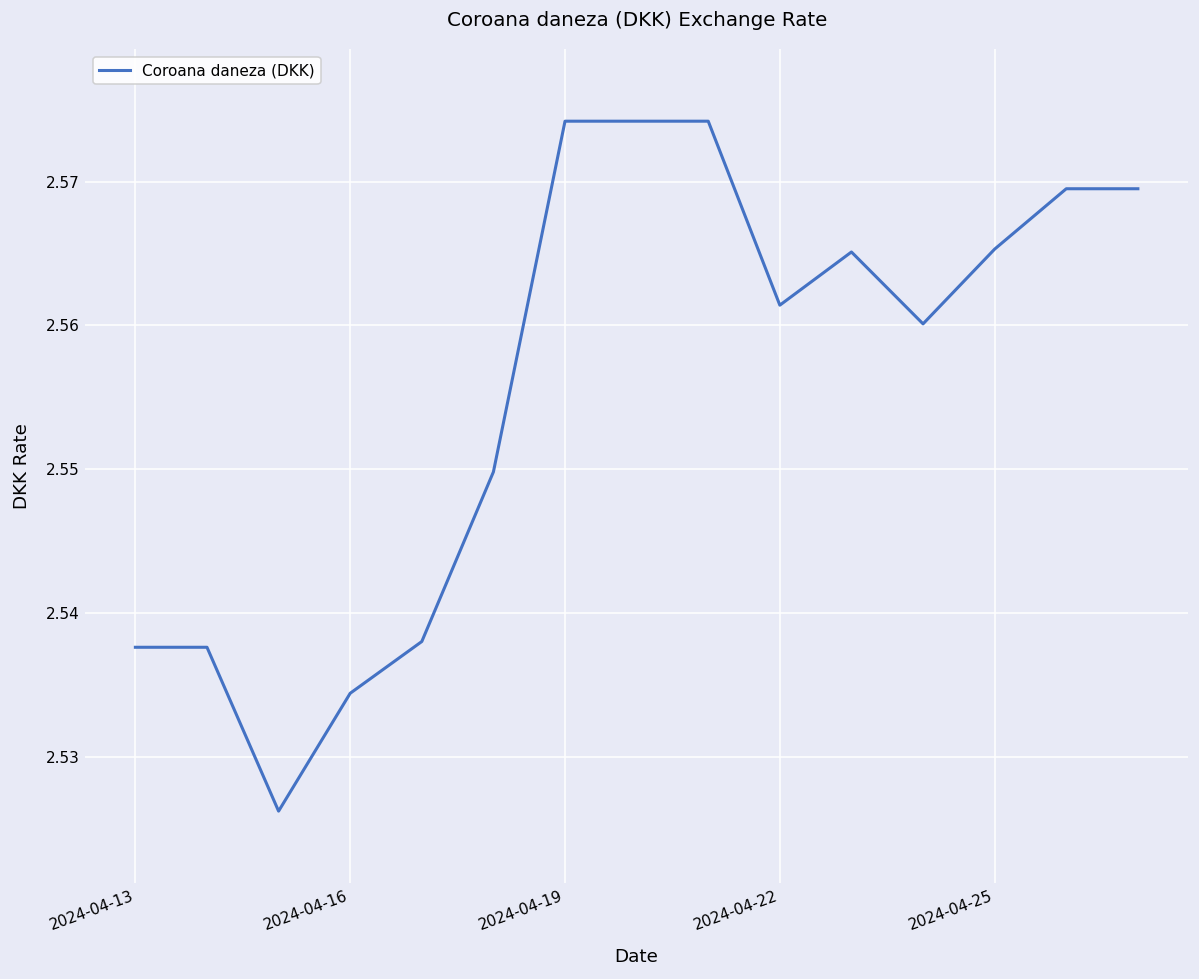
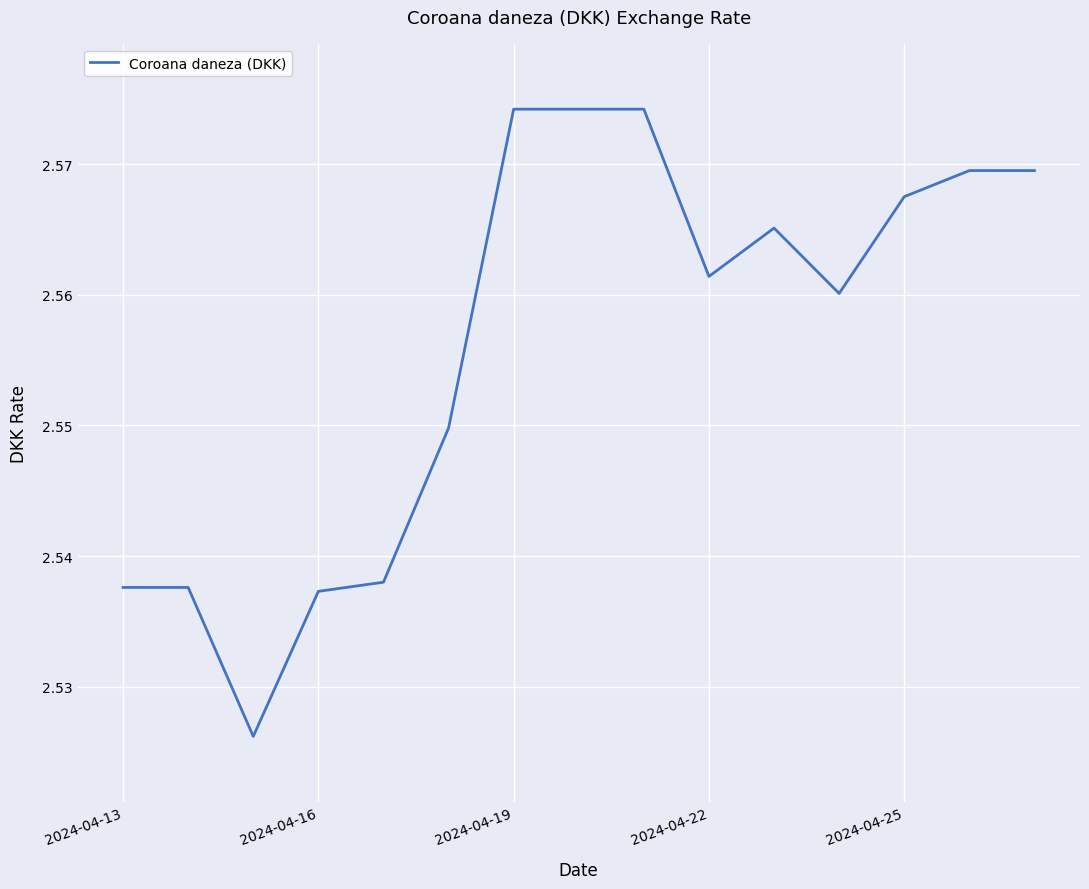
  {
    "2024-04-13": 2.5376,
-   "2024-04-16": 2.5344,
+   "2024-04-16": 2.5373,
    "2024-04-19": 2.5742,
    "2024-04-22": 2.5614,
-   "2024-04-25": 2.5653
+   "2024-04-25": 2.5675
  }
